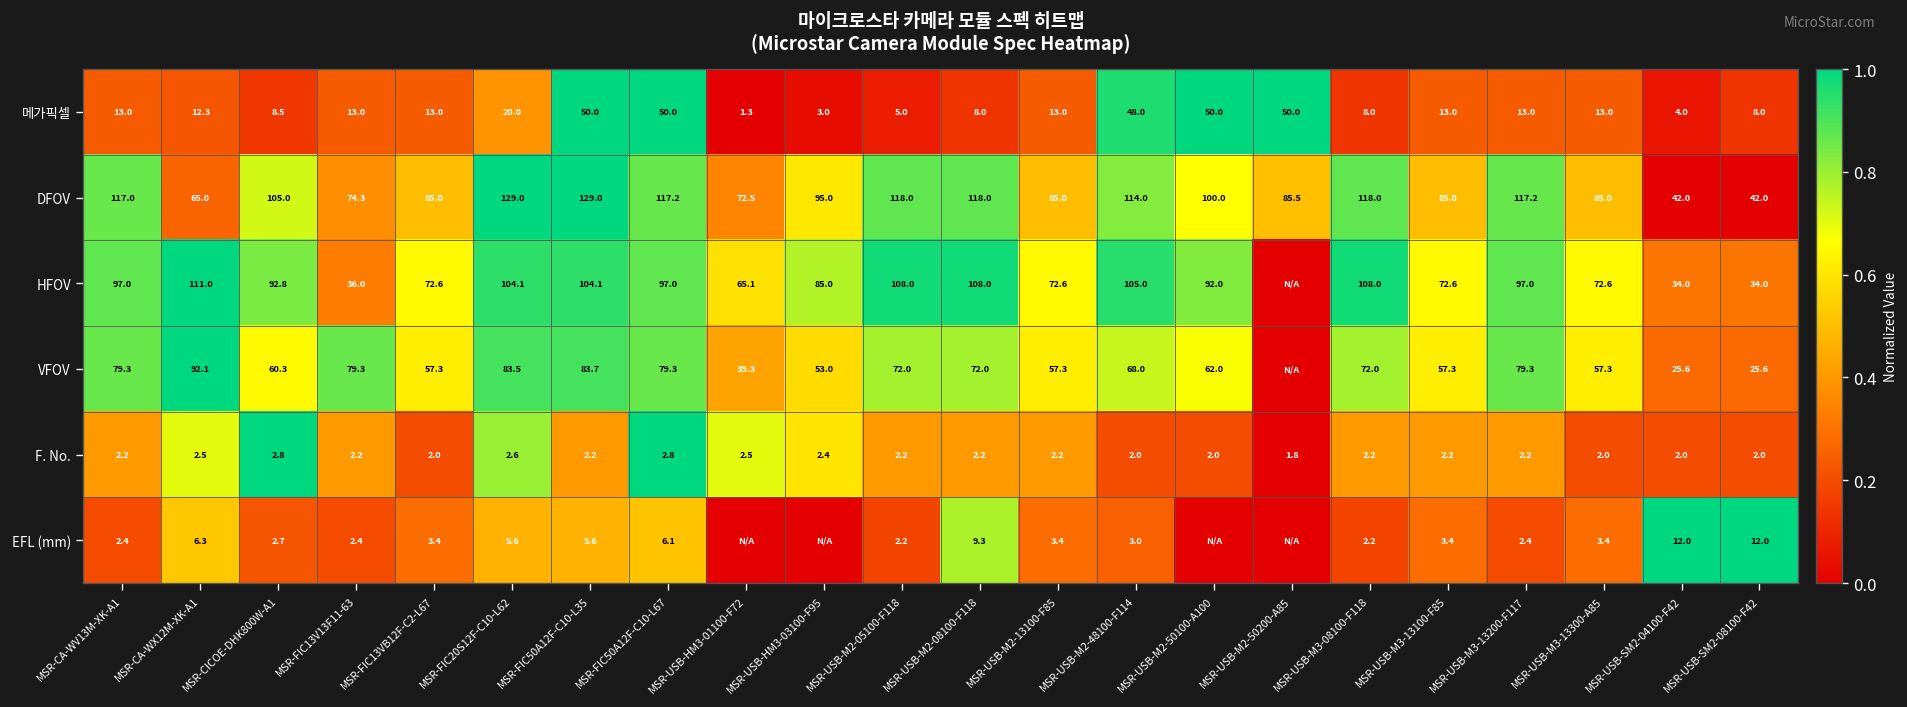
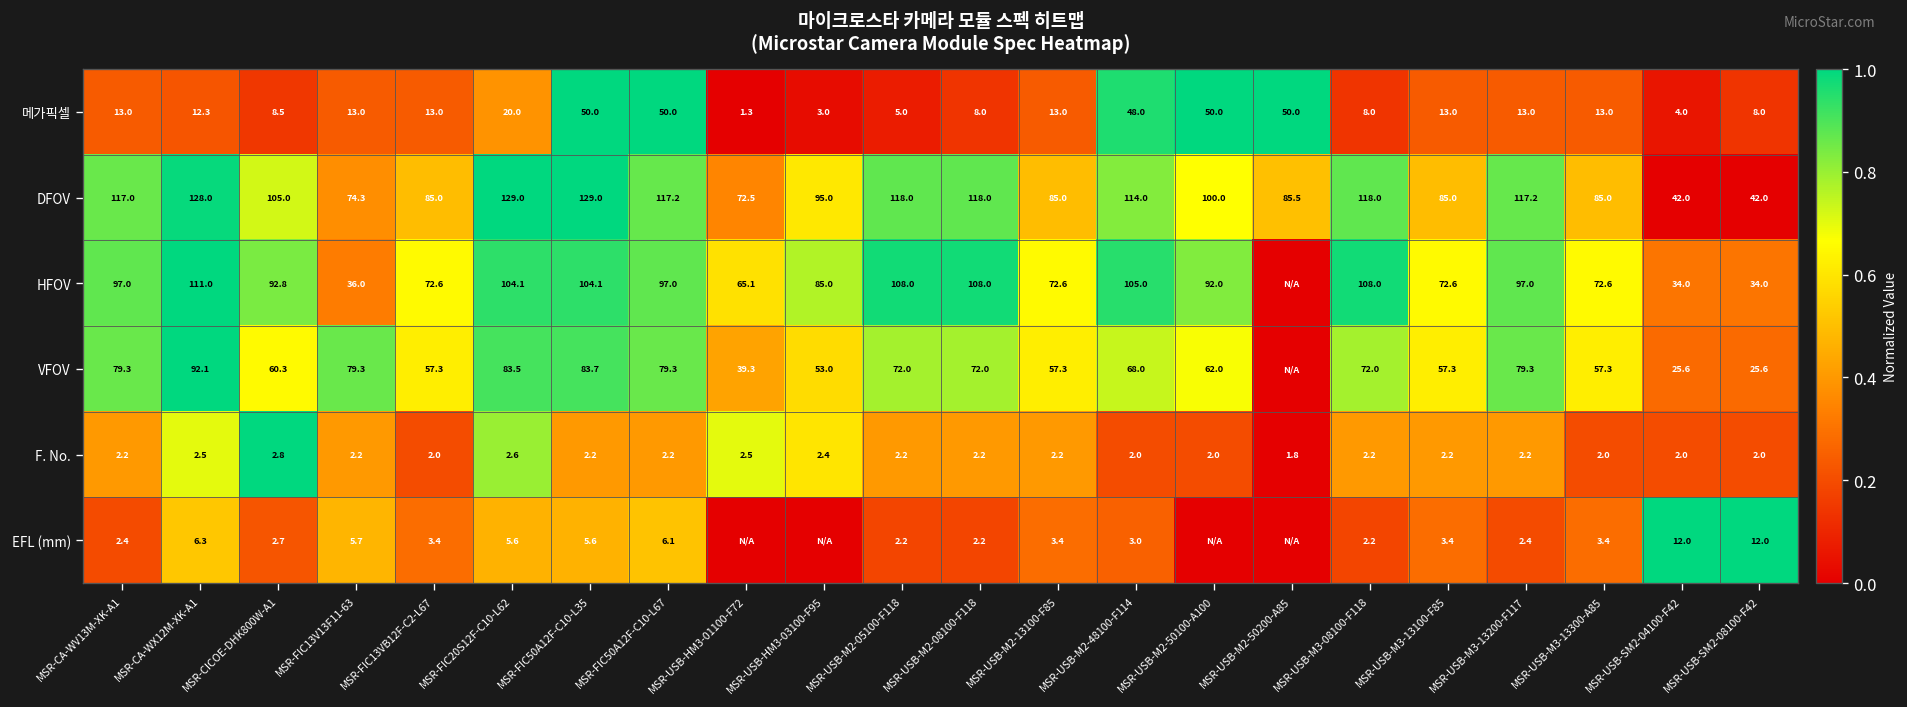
  {
    "메가픽셀": {
      "MSR-CA-WV13M-XK-A1": 13.0,
      "MSR-CA-WX12M-XK-A1": 12.3,
      "MSR-CICOE-DHK800W-A1": 8.5,
      "MSR-FIC13V13F11-63": 13.0,
      "MSR-FIC13VB12F-C2-L67": 13.0,
      "MSR-FIC20S12F-C10-L62": 20.0,
      "MSR-FIC50A12F-C10-L35": 50.0,
      "MSR-FIC50A12F-C10-L67": 50.0,
      "MSR-USB-HM3-01100-F72": 1.3,
      "MSR-USB-HM3-03100-F95": 3.0,
      "MSR-USB-M2-05100-F118": 5.0,
      "MSR-USB-M2-08100-F118": 8.0,
      "MSR-USB-M2-13100-F85": 13.0,
      "MSR-USB-M2-48100-F114": 48.0,
      "MSR-USB-M2-50100-A100": 50.0,
      "MSR-USB-M2-50200-A85": 50.0,
      "MSR-USB-M3-08100-F118": 8.0,
      "MSR-USB-M3-13100-F85": 13.0,
      "MSR-USB-M3-13200-F117": 13.0,
      "MSR-USB-M3-13300-A85": 13.0,
      "MSR-USB-SM2-04100-F42": 4.0,
      "MSR-USB-SM2-08100-F42": 8.0
    },
    "DFOV": {
      "MSR-CA-WV13M-XK-A1": 117.0,
-     "MSR-CA-WX12M-XK-A1": 65.0,
+     "MSR-CA-WX12M-XK-A1": 128.0,
      "MSR-CICOE-DHK800W-A1": 105.0,
      "MSR-FIC13V13F11-63": 74.3,
      "MSR-FIC13VB12F-C2-L67": 85.0,
      "MSR-FIC20S12F-C10-L62": 129.0,
      "MSR-FIC50A12F-C10-L35": 129.0,
      "MSR-FIC50A12F-C10-L67": 117.2,
      "MSR-USB-HM3-01100-F72": 72.5,
      "MSR-USB-HM3-03100-F95": 95.0,
      "MSR-USB-M2-05100-F118": 118.0,
      "MSR-USB-M2-08100-F118": 118.0,
      "MSR-USB-M2-13100-F85": 85.0,
      "MSR-USB-M2-48100-F114": 114.0,
      "MSR-USB-M2-50100-A100": 100.0,
      "MSR-USB-M2-50200-A85": 85.5,
      "MSR-USB-M3-08100-F118": 118.0,
      "MSR-USB-M3-13100-F85": 85.0,
      "MSR-USB-M3-13200-F117": 117.2,
      "MSR-USB-M3-13300-A85": 85.0,
      "MSR-USB-SM2-04100-F42": 42.0,
      "MSR-USB-SM2-08100-F42": 42.0
    },
    "HFOV": {
      "MSR-CA-WV13M-XK-A1": 97.0,
      "MSR-CA-WX12M-XK-A1": 111.0,
      "MSR-CICOE-DHK800W-A1": 92.8,
      "MSR-FIC13V13F11-63": 36.0,
      "MSR-FIC13VB12F-C2-L67": 72.6,
      "MSR-FIC20S12F-C10-L62": 104.1,
      "MSR-FIC50A12F-C10-L35": 104.1,
      "MSR-FIC50A12F-C10-L67": 97.0,
      "MSR-USB-HM3-01100-F72": 65.1,
      "MSR-USB-HM3-03100-F95": 85.0,
      "MSR-USB-M2-05100-F118": 108.0,
      "MSR-USB-M2-08100-F118": 108.0,
      "MSR-USB-M2-13100-F85": 72.6,
      "MSR-USB-M2-48100-F114": 105.0,
      "MSR-USB-M2-50100-A100": 92.0,
      "MSR-USB-M3-08100-F118": 108.0,
      "MSR-USB-M3-13100-F85": 72.6,
      "MSR-USB-M3-13200-F117": 97.0,
      "MSR-USB-M3-13300-A85": 72.6,
      "MSR-USB-SM2-04100-F42": 34.0,
      "MSR-USB-SM2-08100-F42": 34.0
    },
    "VFOV": {
      "MSR-CA-WV13M-XK-A1": 79.3,
      "MSR-CA-WX12M-XK-A1": 92.1,
      "MSR-CICOE-DHK800W-A1": 60.3,
      "MSR-FIC13V13F11-63": 79.3,
      "MSR-FIC13VB12F-C2-L67": 57.3,
      "MSR-FIC20S12F-C10-L62": 83.5,
      "MSR-FIC50A12F-C10-L35": 83.7,
      "MSR-FIC50A12F-C10-L67": 79.3,
      "MSR-USB-HM3-01100-F72": 39.3,
      "MSR-USB-HM3-03100-F95": 53.0,
      "MSR-USB-M2-05100-F118": 72.0,
      "MSR-USB-M2-08100-F118": 72.0,
      "MSR-USB-M2-13100-F85": 57.3,
      "MSR-USB-M2-48100-F114": 68.0,
      "MSR-USB-M2-50100-A100": 62.0,
      "MSR-USB-M3-08100-F118": 72.0,
      "MSR-USB-M3-13100-F85": 57.3,
      "MSR-USB-M3-13200-F117": 79.3,
      "MSR-USB-M3-13300-A85": 57.3,
      "MSR-USB-SM2-04100-F42": 25.6,
      "MSR-USB-SM2-08100-F42": 25.6
    },
    "F. No.": {
      "MSR-CA-WV13M-XK-A1": 2.2,
      "MSR-CA-WX12M-XK-A1": 2.5,
      "MSR-CICOE-DHK800W-A1": 2.8,
      "MSR-FIC13V13F11-63": 2.2,
      "MSR-FIC13VB12F-C2-L67": 2.0,
      "MSR-FIC20S12F-C10-L62": 2.6,
      "MSR-FIC50A12F-C10-L35": 2.2,
-     "MSR-FIC50A12F-C10-L67": 2.8,
+     "MSR-FIC50A12F-C10-L67": 2.2,
      "MSR-USB-HM3-01100-F72": 2.5,
      "MSR-USB-HM3-03100-F95": 2.4,
      "MSR-USB-M2-05100-F118": 2.2,
      "MSR-USB-M2-08100-F118": 2.2,
      "MSR-USB-M2-13100-F85": 2.2,
      "MSR-USB-M2-48100-F114": 2.0,
      "MSR-USB-M2-50100-A100": 2.0,
      "MSR-USB-M2-50200-A85": 1.8,
      "MSR-USB-M3-08100-F118": 2.2,
      "MSR-USB-M3-13100-F85": 2.2,
      "MSR-USB-M3-13200-F117": 2.2,
      "MSR-USB-M3-13300-A85": 2.0,
      "MSR-USB-SM2-04100-F42": 2.0,
      "MSR-USB-SM2-08100-F42": 2.0
    },
    "EFL (mm)": {
      "MSR-CA-WV13M-XK-A1": 2.4,
      "MSR-CA-WX12M-XK-A1": 6.3,
      "MSR-CICOE-DHK800W-A1": 2.7,
-     "MSR-FIC13V13F11-63": 2.4,
+     "MSR-FIC13V13F11-63": 5.7,
      "MSR-FIC13VB12F-C2-L67": 3.4,
      "MSR-FIC20S12F-C10-L62": 5.6,
      "MSR-FIC50A12F-C10-L35": 5.6,
      "MSR-FIC50A12F-C10-L67": 6.1,
      "MSR-USB-M2-05100-F118": 2.2,
-     "MSR-USB-M2-08100-F118": 9.3,
+     "MSR-USB-M2-08100-F118": 2.2,
      "MSR-USB-M2-13100-F85": 3.4,
      "MSR-USB-M2-48100-F114": 3.0,
      "MSR-USB-M3-08100-F118": 2.2,
      "MSR-USB-M3-13100-F85": 3.4,
      "MSR-USB-M3-13200-F117": 2.4,
      "MSR-USB-M3-13300-A85": 3.4,
      "MSR-USB-SM2-04100-F42": 12.0,
      "MSR-USB-SM2-08100-F42": 12.0
    }
  }
